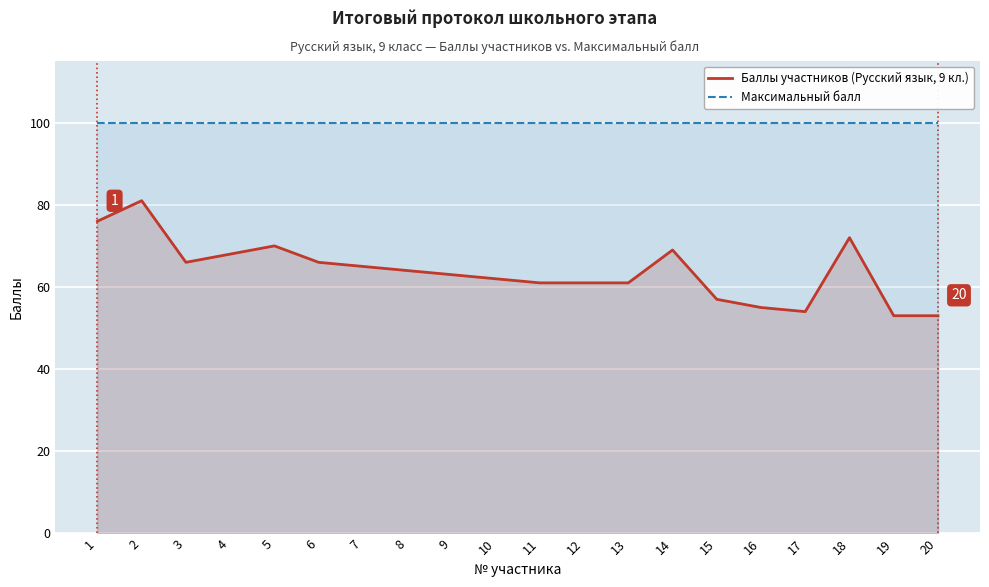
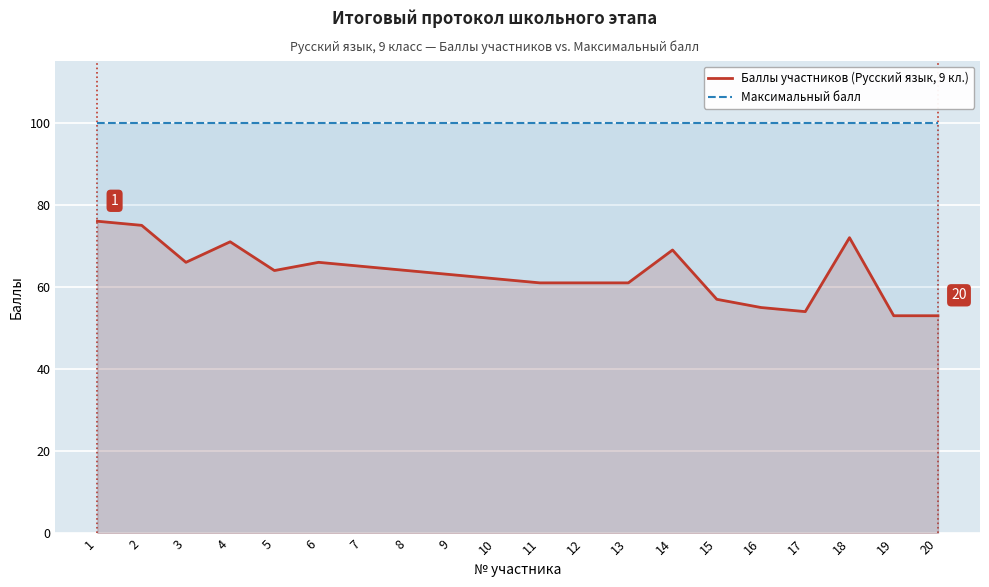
  {
    "Баллы участников (Русский язык, 9 кл.)": {
-     "2": 81,
+     "2": 75,
      "3": 66,
-     "4": 68,
-     "5": 70,
+     "4": 71,
+     "5": 64,
      "6": 66,
      "7": 65,
      "8": 64,
      "9": 63,
      "10": 62,
      "11": 61,
      "12": 61,
      "13": 61,
      "14": 69,
      "15": 57,
      "16": 55,
      "17": 54,
      "18": 72,
      "19": 53
    },
    "Максимальный балл": {
      "1": 100,
      "2": 100,
      "3": 100,
      "4": 100,
      "5": 100,
      "6": 100,
      "7": 100,
      "8": 100,
      "9": 100,
      "10": 100,
      "11": 100,
      "12": 100,
      "13": 100,
      "14": 100,
      "15": 100,
      "16": 100,
      "17": 100,
      "18": 100,
      "19": 100,
      "20": 100
    }
  }
